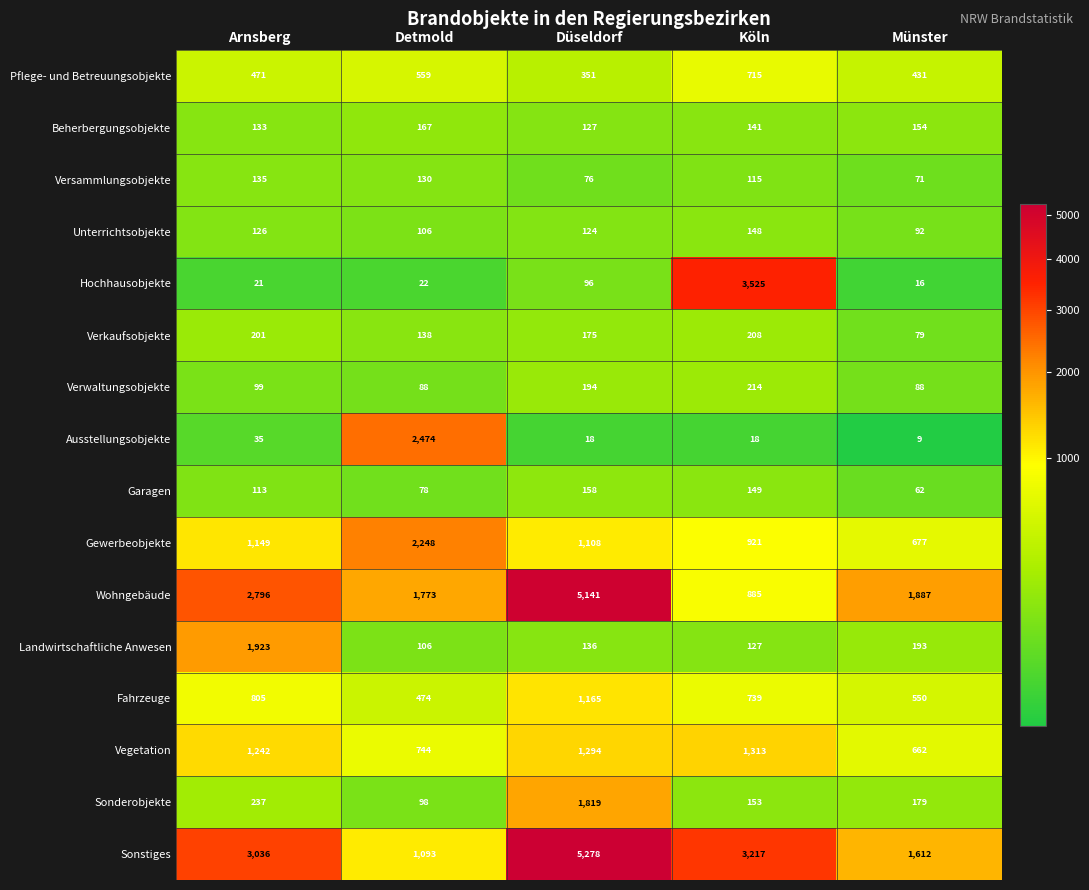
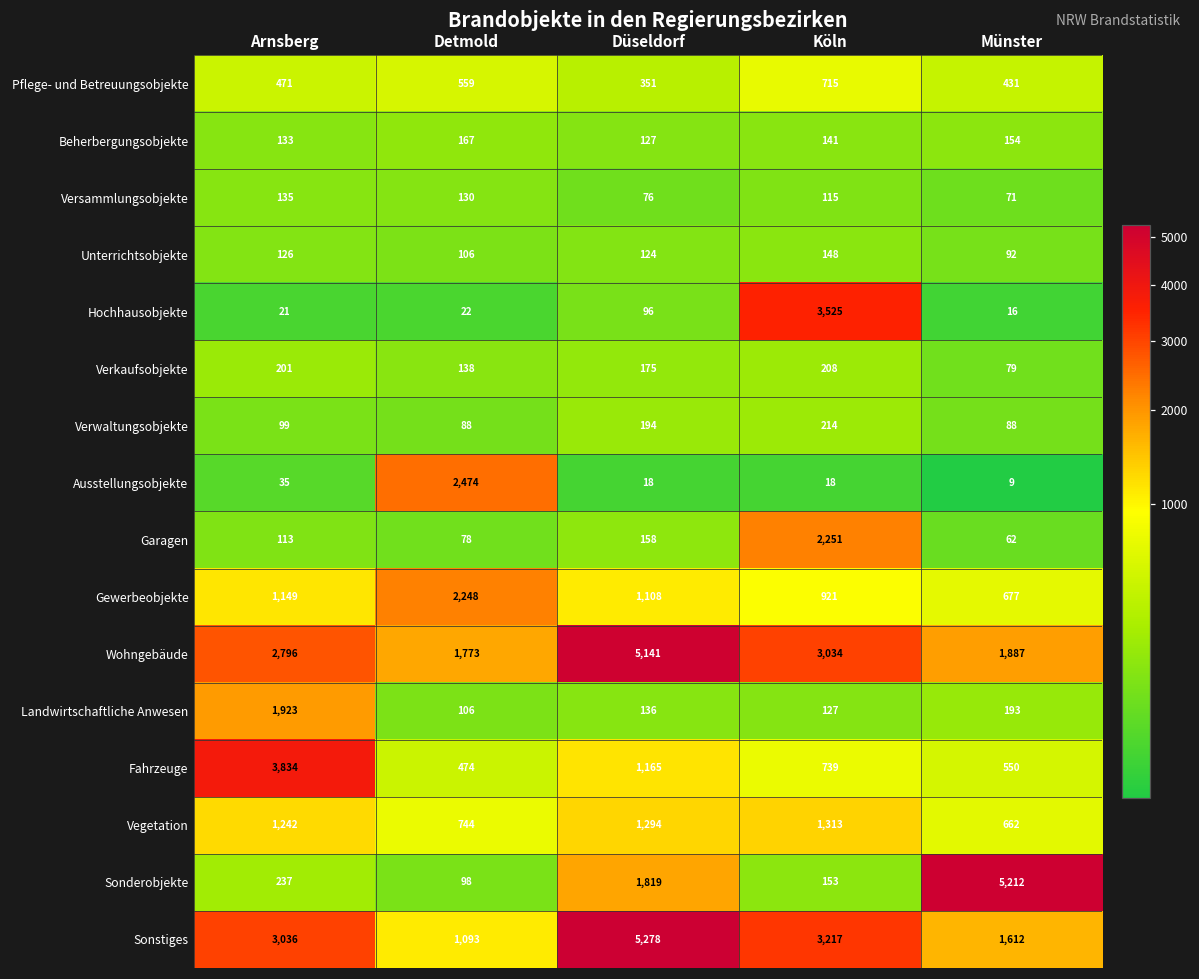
  {
    "Pflege- und Betreuungsobjekte": {
      "Arnsberg": "471",
      "Detmold": "559",
      "Düseldorf": "351",
      "Köln": "715",
      "Münster": "431"
    },
    "Beherbergungsobjekte": {
      "Arnsberg": "133",
      "Detmold": "167",
      "Düseldorf": "127",
      "Köln": "141",
      "Münster": "154"
    },
    "Versammlungsobjekte": {
      "Arnsberg": "135",
      "Detmold": "130",
      "Düseldorf": "76",
      "Köln": "115",
      "Münster": "71"
    },
    "Unterrichtsobjekte": {
      "Arnsberg": "126",
      "Detmold": "106",
      "Düseldorf": "124",
      "Köln": "148",
      "Münster": "92"
    },
    "Hochhausobjekte": {
      "Arnsberg": "21",
      "Detmold": "22",
      "Düseldorf": "96",
      "Köln": "3,525",
      "Münster": "16"
    },
    "Verkaufsobjekte": {
      "Arnsberg": "201",
      "Detmold": "138",
      "Düseldorf": "175",
      "Köln": "208",
      "Münster": "79"
    },
    "Verwaltungsobjekte": {
      "Arnsberg": "99",
      "Detmold": "88",
      "Düseldorf": "194",
      "Köln": "214",
      "Münster": "88"
    },
    "Ausstellungsobjekte": {
      "Arnsberg": "35",
      "Detmold": "2,474",
      "Düseldorf": "18",
      "Köln": "18",
      "Münster": "9"
    },
    "Garagen": {
      "Arnsberg": "113",
      "Detmold": "78",
      "Düseldorf": "158",
-     "Köln": "149",
+     "Köln": "2,251",
      "Münster": "62"
    },
    "Gewerbeobjekte": {
      "Arnsberg": "1,149",
      "Detmold": "2,248",
      "Düseldorf": "1,108",
      "Köln": "921",
      "Münster": "677"
    },
    "Wohngebäude": {
      "Arnsberg": "2,796",
      "Detmold": "1,773",
      "Düseldorf": "5,141",
-     "Köln": "885",
+     "Köln": "3,034",
      "Münster": "1,887"
    },
    "Landwirtschaftliche Anwesen": {
      "Arnsberg": "1,923",
      "Detmold": "106",
      "Düseldorf": "136",
      "Köln": "127",
      "Münster": "193"
    },
    "Fahrzeuge": {
-     "Arnsberg": "805",
+     "Arnsberg": "3,834",
      "Detmold": "474",
      "Düseldorf": "1,165",
      "Köln": "739",
      "Münster": "550"
    },
    "Vegetation": {
      "Arnsberg": "1,242",
      "Detmold": "744",
      "Düseldorf": "1,294",
      "Köln": "1,313",
      "Münster": "662"
    },
    "Sonderobjekte": {
      "Arnsberg": "237",
      "Detmold": "98",
      "Düseldorf": "1,819",
      "Köln": "153",
-     "Münster": "179"
+     "Münster": "5,212"
    },
    "Sonstiges": {
      "Arnsberg": "3,036",
      "Detmold": "1,093",
      "Düseldorf": "5,278",
      "Köln": "3,217",
      "Münster": "1,612"
    }
  }
